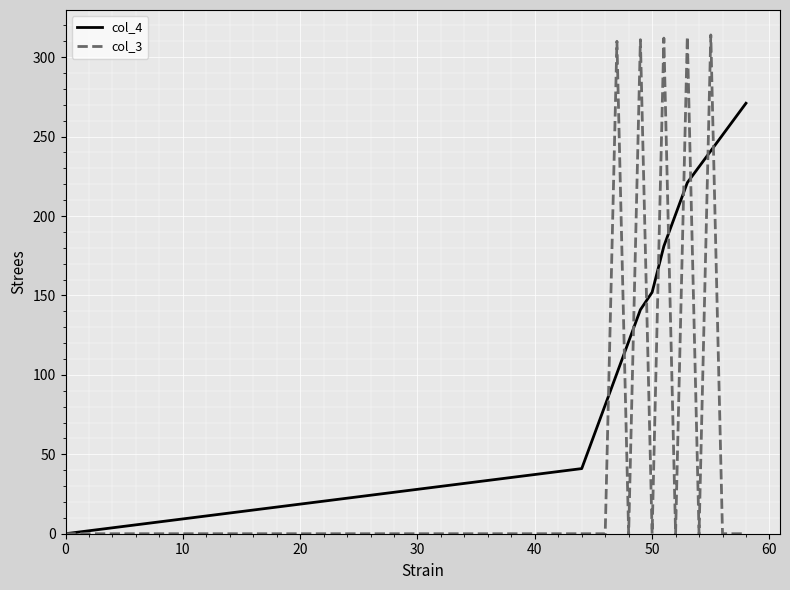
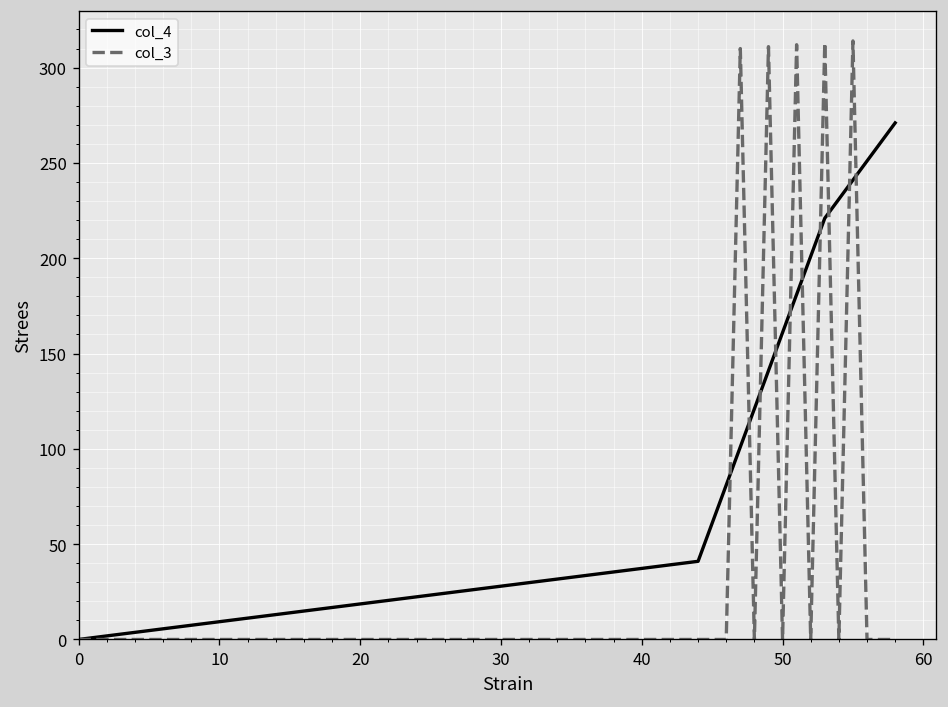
  {
    "col_4": {
-     "50": 152
+     "50": 161
    },
    "col_3": {
      "50": 0
    }
  }
